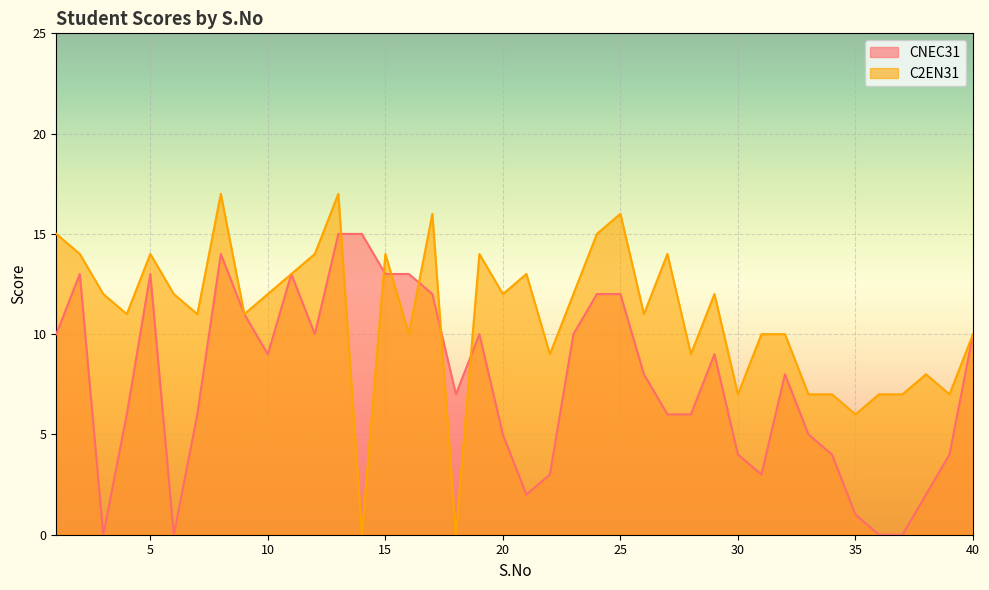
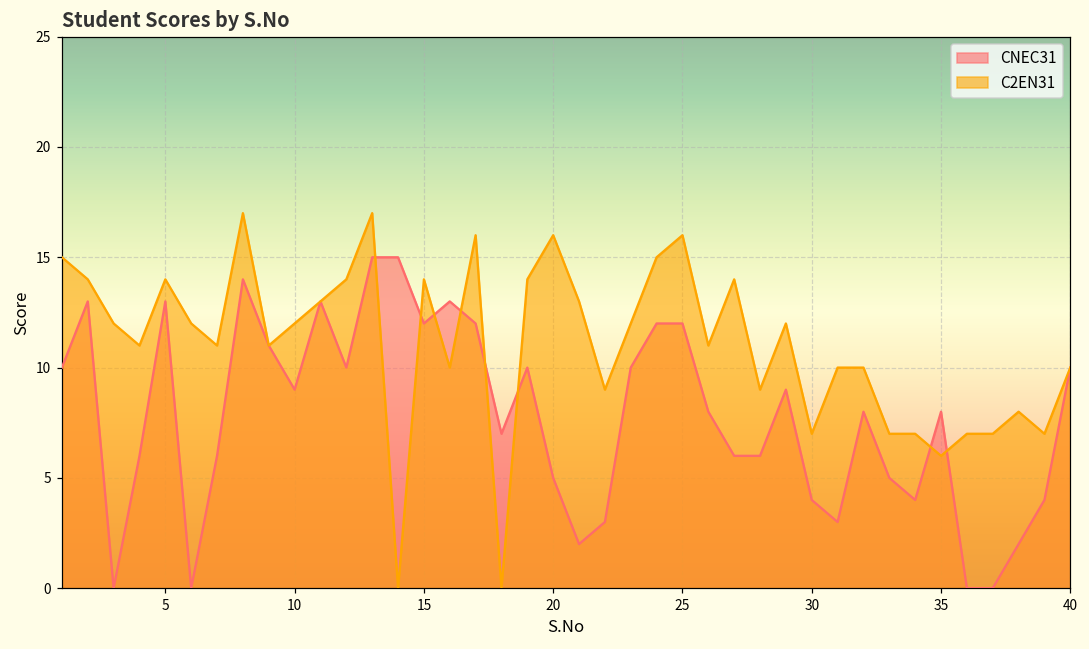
  {
    "CNEC31": {
      "5": 13,
      "10": 9,
-     "15": 13,
+     "15": 12,
      "20": 5,
      "25": 12,
      "30": 4,
-     "35": 1
+     "35": 8
    },
    "C2EN31": {
      "5": 14,
      "10": 12,
      "15": 14,
-     "20": 12,
+     "20": 16,
      "25": 16,
      "30": 7,
      "35": 6
    }
  }
